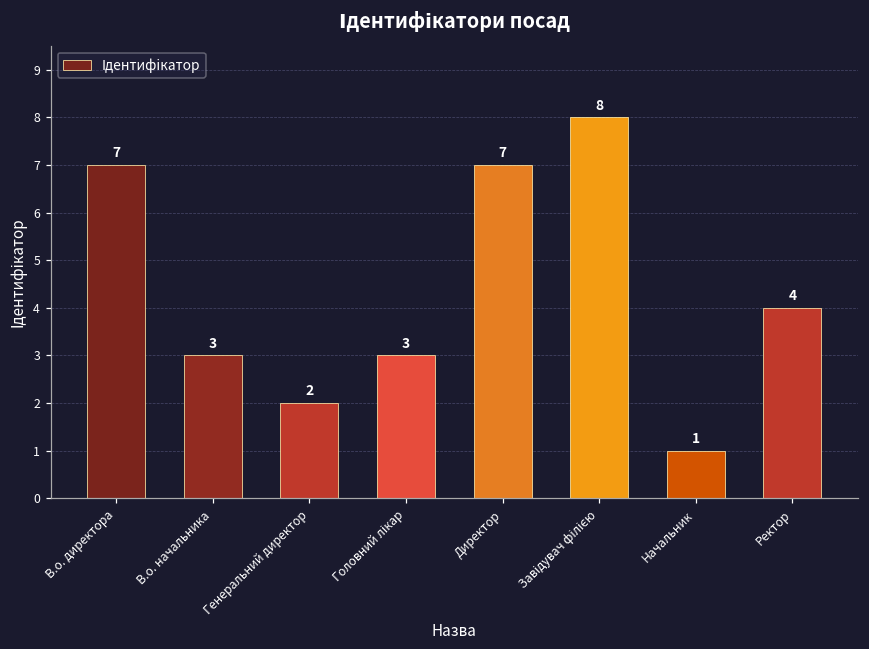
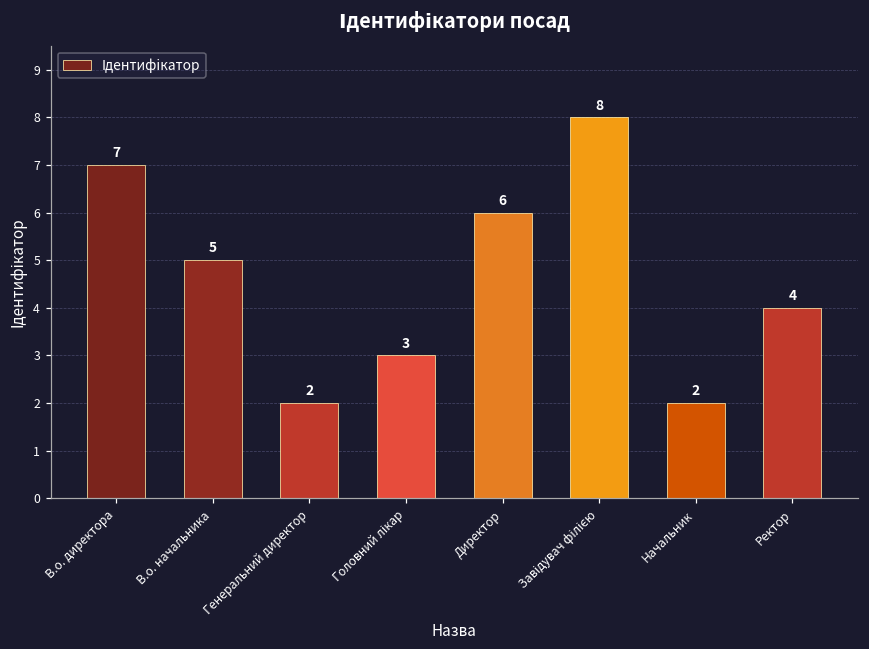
  {
    "В.о. директора": 7,
-   "В.о. начальника": 3,
+   "В.о. начальника": 5,
    "Генеральний директор": 2,
    "Головний лікар": 3,
-   "Директор": 7,
+   "Директор": 6,
    "Завідувач філією": 8,
-   "Начальник": 1,
+   "Начальник": 2,
    "Ректор": 4
  }
